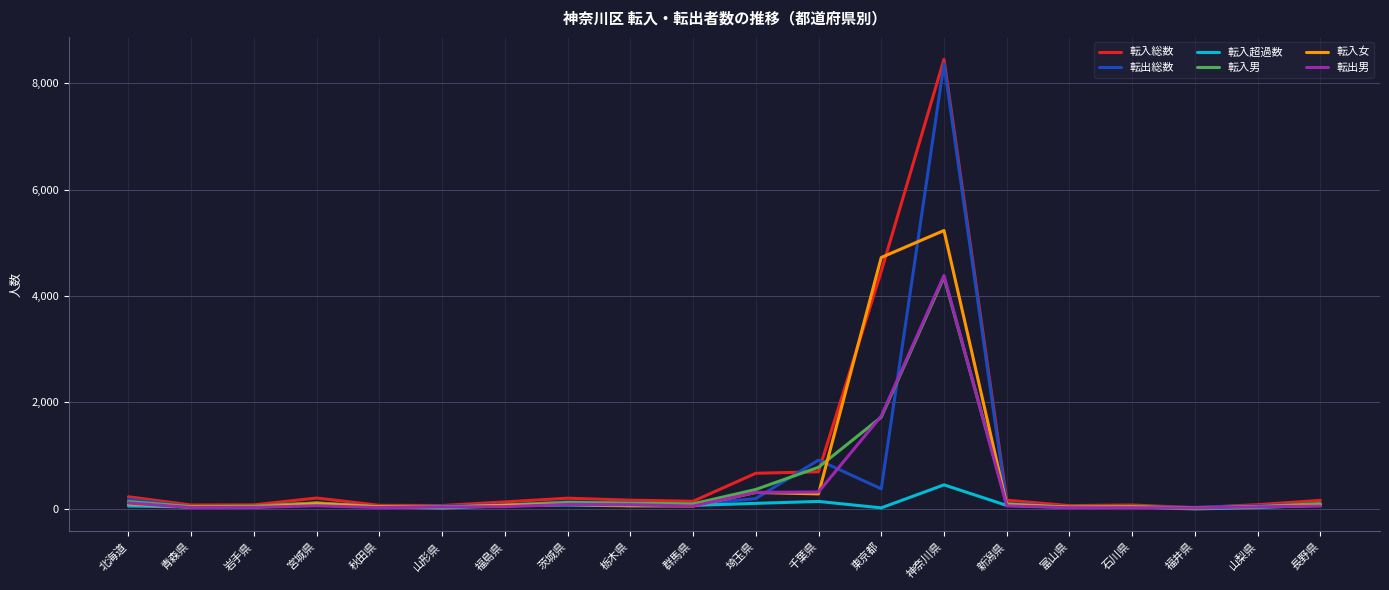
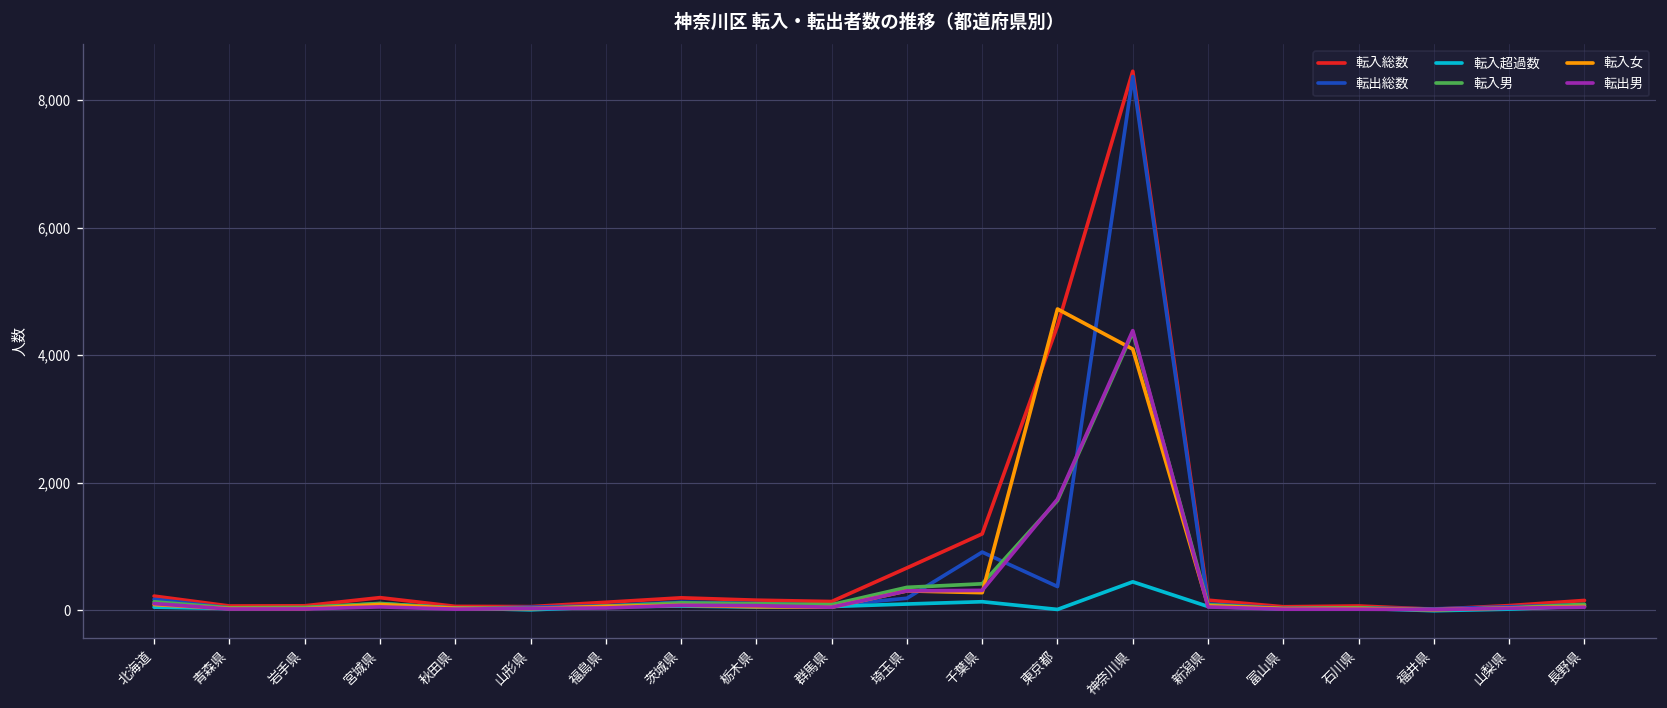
  {
    "転入総数": {
      "北海道": "200",
      "宮城県": "200",
      "福島県": "100",
      "茨城県": "200",
      "栃木県": "200",
      "群馬県": "100",
      "埼玉県": "700",
-     "千葉県": "700",
+     "千葉県": "1,200",
      "東京都": "4,500",
      "神奈川県": "8,500",
      "新潟県": "200",
      "長野県": "200"
    },
    "転出総数": {
      "埼玉県": "200",
      "千葉県": "900",
      "東京都": "400",
      "神奈川県": "8,400"
    },
    "転入超過数": {
      "埼玉県": "100",
      "千葉県": "100",
      "東京都": "0",
      "神奈川県": "400"
    },
    "転入男": {
      "埼玉県": "400",
-     "千葉県": "800"
+     "千葉県": "400"
    },
    "転入女": {
      "東京都": "4,700",
-     "神奈川県": "5,200"
+     "神奈川県": "4,100"
    }
  }
